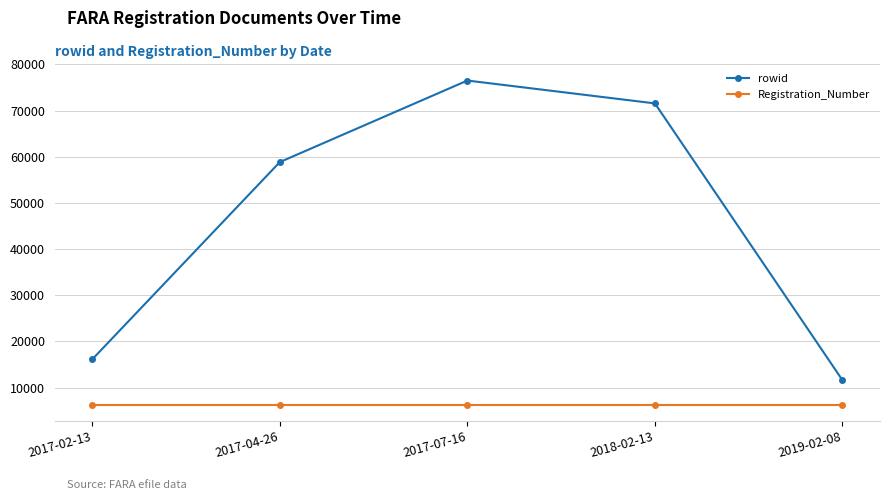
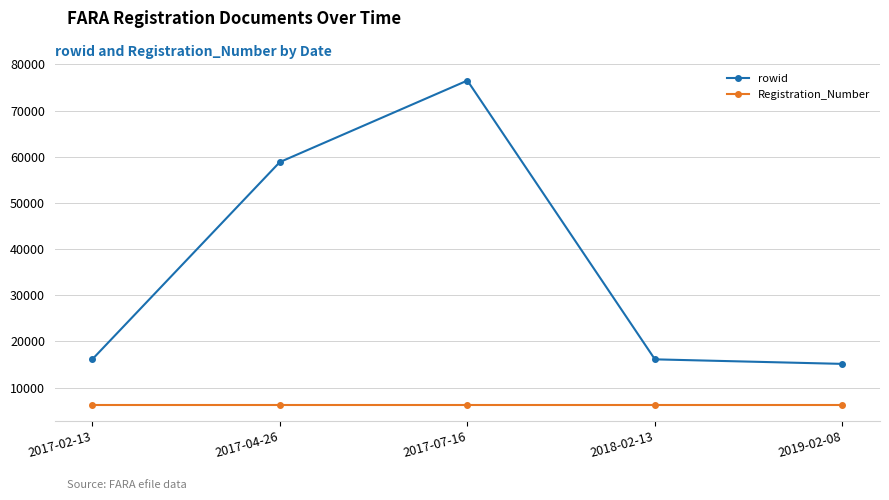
  {
    "rowid": {
      "2017-02-13": 16000,
      "2017-04-26": 59000,
      "2017-07-16": 77000,
-     "2018-02-13": 72000,
-     "2019-02-08": 12000
+     "2018-02-13": 16000,
+     "2019-02-08": 15000
    },
    "Registration_Number": {
      "2017-02-13": 6000,
      "2017-04-26": 6000,
      "2017-07-16": 6000,
      "2018-02-13": 6000,
      "2019-02-08": 6000
    }
  }
